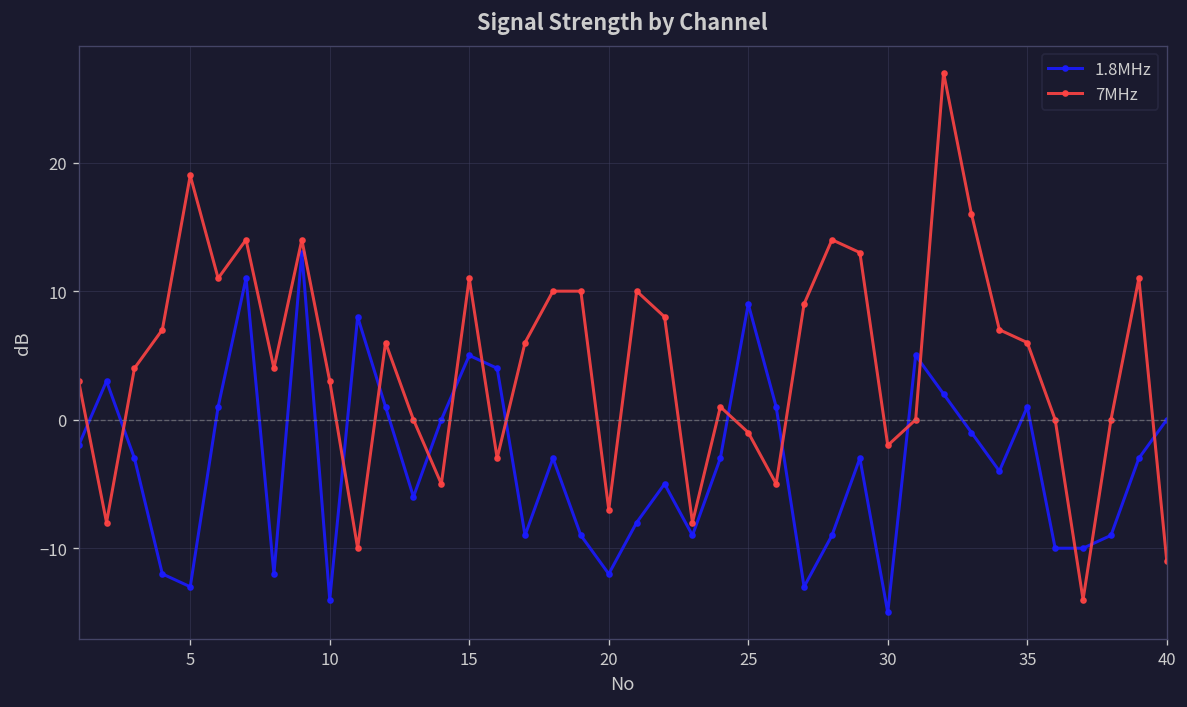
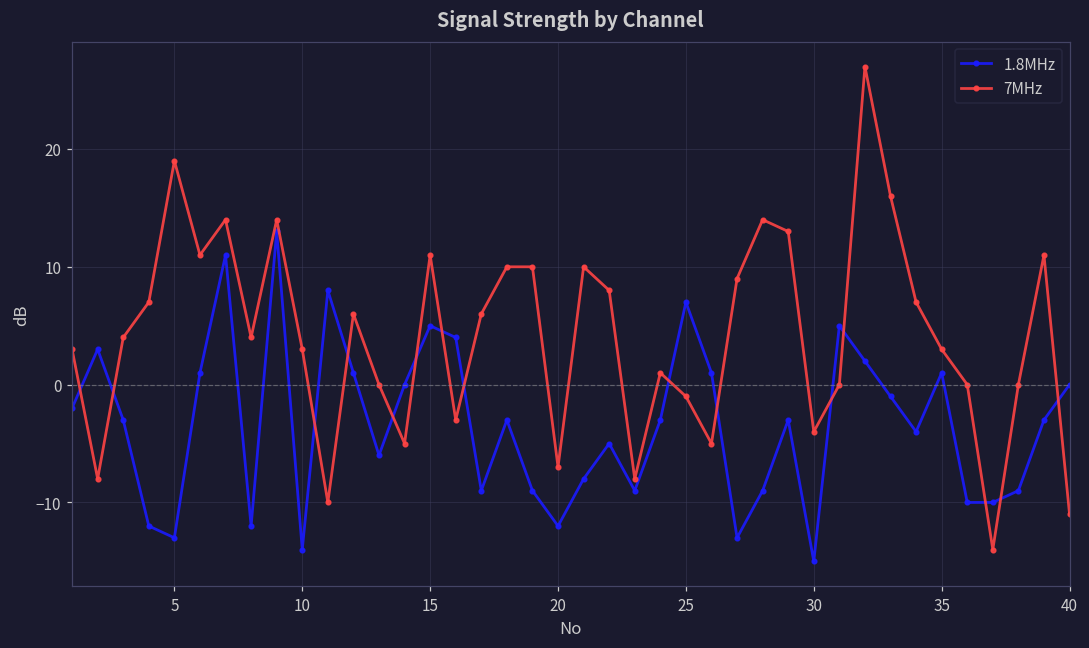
  {
    "1.8MHz": {
      "5": -13,
      "10": -14,
      "15": 5,
      "20": -12,
-     "25": 9,
+     "25": 7,
      "30": -15,
      "35": 1,
      "40": 0
    },
    "7MHz": {
      "5": 19,
      "10": 3,
      "15": 11,
      "20": -7,
      "25": -1,
-     "30": -2,
-     "35": 6,
+     "30": -4,
+     "35": 3,
      "40": -11
    }
  }
